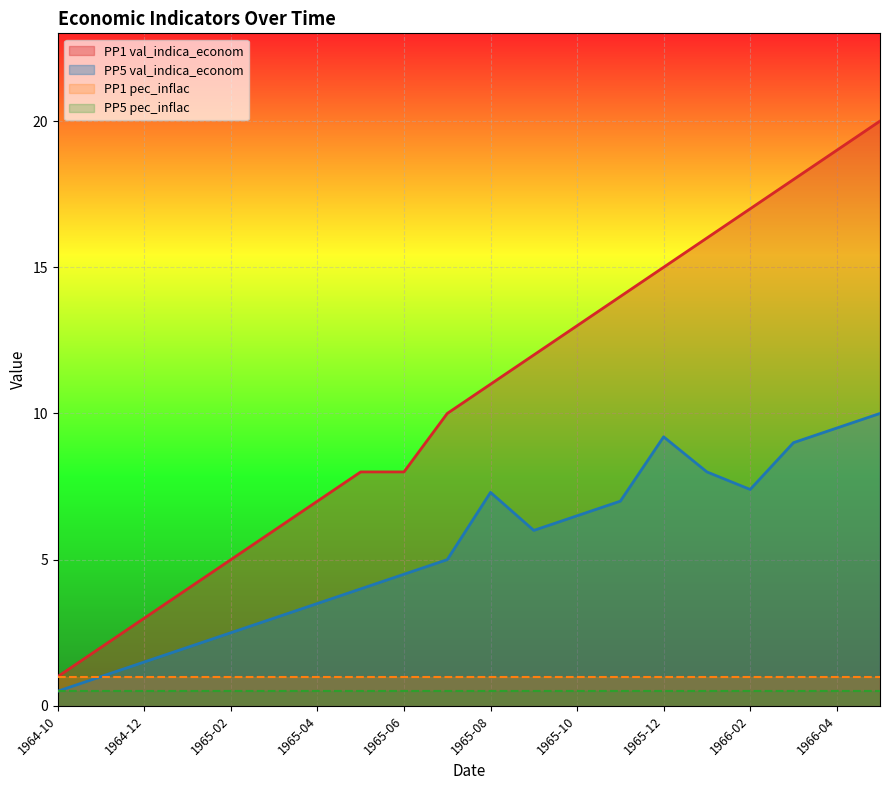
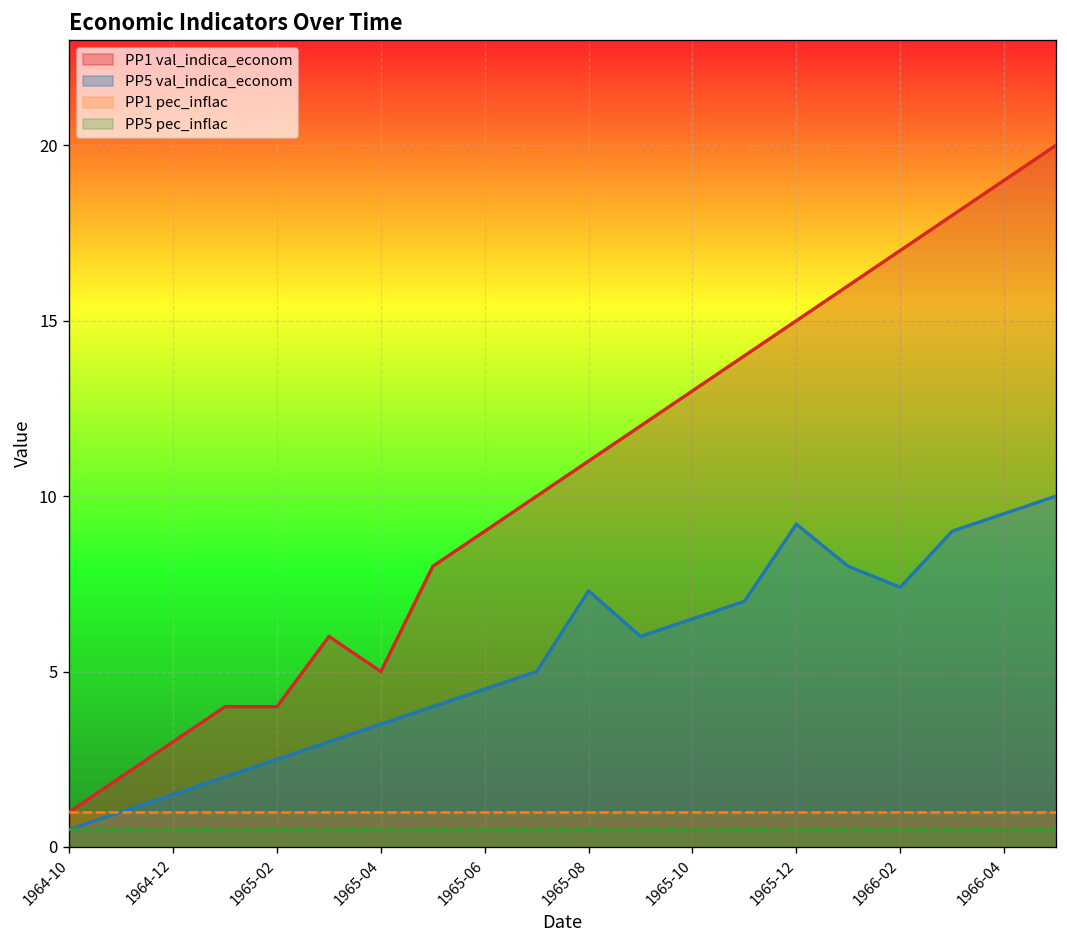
  {
    "PP1 val_indica_econom": {
      "1964-12": 3,
-     "1965-02": 5,
-     "1965-04": 7,
-     "1965-06": 8,
+     "1965-02": 4,
+     "1965-04": 5,
+     "1965-06": 9,
      "1965-08": 11,
      "1965-10": 13,
      "1965-12": 15,
      "1966-02": 17,
      "1966-04": 19
    },
    "PP5 val_indica_econom": {
      "1964-12": 1.5,
      "1965-02": 2.5,
      "1965-04": 3.5,
      "1965-06": 4.5,
      "1965-08": 7.3,
      "1965-10": 6.5,
      "1965-12": 9.2,
      "1966-02": 7.4,
      "1966-04": 9.5
    },
    "PP1 pec_inflac": {
      "1964-12": 1,
      "1965-02": 1,
      "1965-04": 1,
      "1965-06": 1,
      "1965-08": 1,
      "1965-10": 1,
      "1965-12": 1,
      "1966-02": 1,
      "1966-04": 1
    },
    "PP5 pec_inflac": {
      "1964-12": 0.5,
      "1965-02": 0.5,
      "1965-04": 0.5,
      "1965-06": 0.5,
      "1965-08": 0.5,
      "1965-10": 0.5,
      "1965-12": 0.5,
      "1966-02": 0.5,
      "1966-04": 0.5
    }
  }
